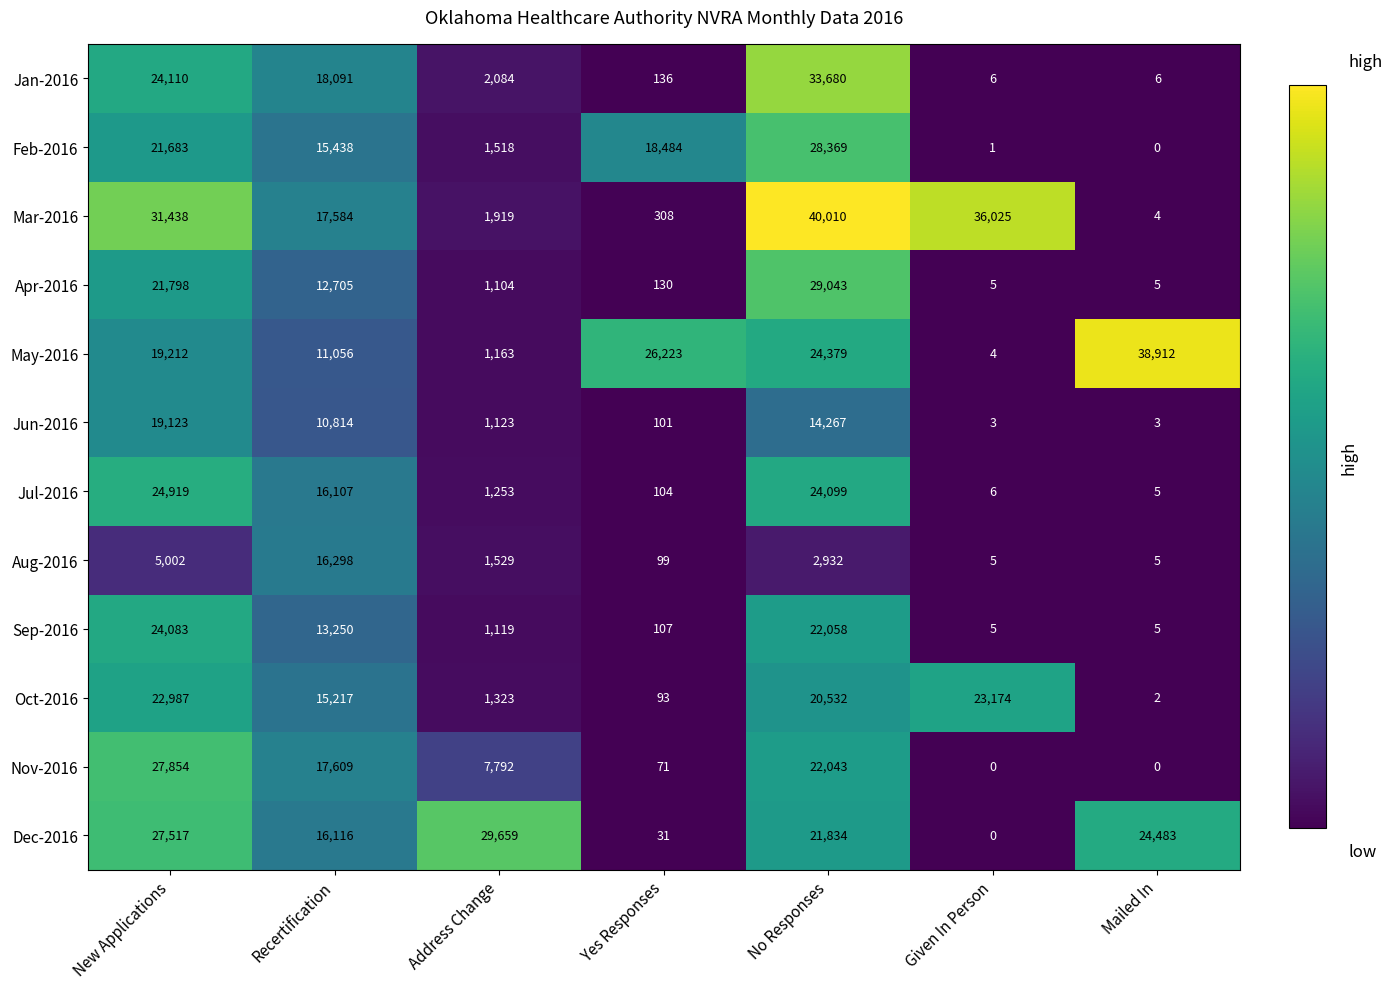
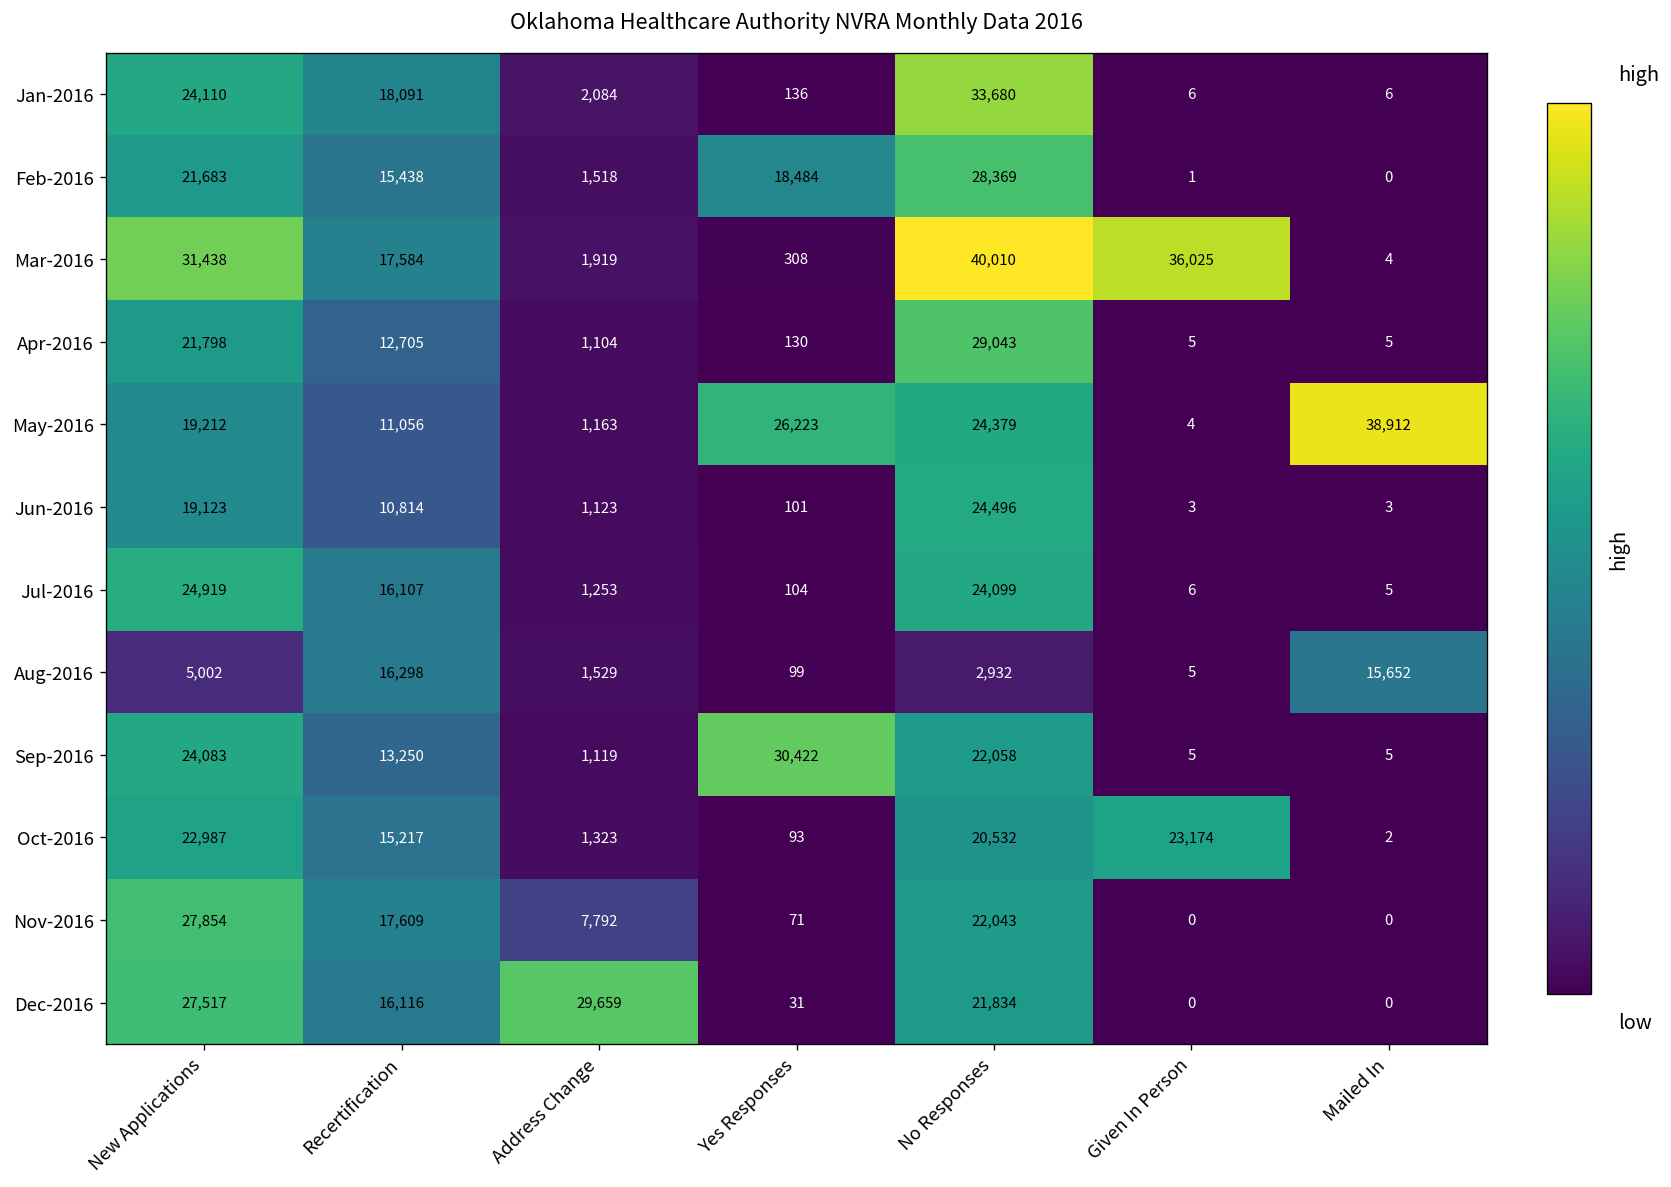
  {
    "Jan-2016": {
      "New Applications": "24,110",
      "Recertification": "18,091",
      "Address Change": "2,084",
      "Yes Responses": "136",
      "No Responses": "33,680",
      "Given In Person": "6",
      "Mailed In": "6"
    },
    "Feb-2016": {
      "New Applications": "21,683",
      "Recertification": "15,438",
      "Address Change": "1,518",
      "Yes Responses": "18,484",
      "No Responses": "28,369",
      "Given In Person": "1",
      "Mailed In": "0"
    },
    "Mar-2016": {
      "New Applications": "31,438",
      "Recertification": "17,584",
      "Address Change": "1,919",
      "Yes Responses": "308",
      "No Responses": "40,010",
      "Given In Person": "36,025",
      "Mailed In": "4"
    },
    "Apr-2016": {
      "New Applications": "21,798",
      "Recertification": "12,705",
      "Address Change": "1,104",
      "Yes Responses": "130",
      "No Responses": "29,043",
      "Given In Person": "5",
      "Mailed In": "5"
    },
    "May-2016": {
      "New Applications": "19,212",
      "Recertification": "11,056",
      "Address Change": "1,163",
      "Yes Responses": "26,223",
      "No Responses": "24,379",
      "Given In Person": "4",
      "Mailed In": "38,912"
    },
    "Jun-2016": {
      "New Applications": "19,123",
      "Recertification": "10,814",
      "Address Change": "1,123",
      "Yes Responses": "101",
-     "No Responses": "14,267",
+     "No Responses": "24,496",
      "Given In Person": "3",
      "Mailed In": "3"
    },
    "Jul-2016": {
      "New Applications": "24,919",
      "Recertification": "16,107",
      "Address Change": "1,253",
      "Yes Responses": "104",
      "No Responses": "24,099",
      "Given In Person": "6",
      "Mailed In": "5"
    },
    "Aug-2016": {
      "New Applications": "5,002",
      "Recertification": "16,298",
      "Address Change": "1,529",
      "Yes Responses": "99",
      "No Responses": "2,932",
      "Given In Person": "5",
-     "Mailed In": "5"
+     "Mailed In": "15,652"
    },
    "Sep-2016": {
      "New Applications": "24,083",
      "Recertification": "13,250",
      "Address Change": "1,119",
-     "Yes Responses": "107",
+     "Yes Responses": "30,422",
      "No Responses": "22,058",
      "Given In Person": "5",
      "Mailed In": "5"
    },
    "Oct-2016": {
      "New Applications": "22,987",
      "Recertification": "15,217",
      "Address Change": "1,323",
      "Yes Responses": "93",
      "No Responses": "20,532",
      "Given In Person": "23,174",
      "Mailed In": "2"
    },
    "Nov-2016": {
      "New Applications": "27,854",
      "Recertification": "17,609",
      "Address Change": "7,792",
      "Yes Responses": "71",
      "No Responses": "22,043",
      "Given In Person": "0",
      "Mailed In": "0"
    },
    "Dec-2016": {
      "New Applications": "27,517",
      "Recertification": "16,116",
      "Address Change": "29,659",
      "Yes Responses": "31",
      "No Responses": "21,834",
      "Given In Person": "0",
-     "Mailed In": "24,483"
+     "Mailed In": "0"
    }
  }
